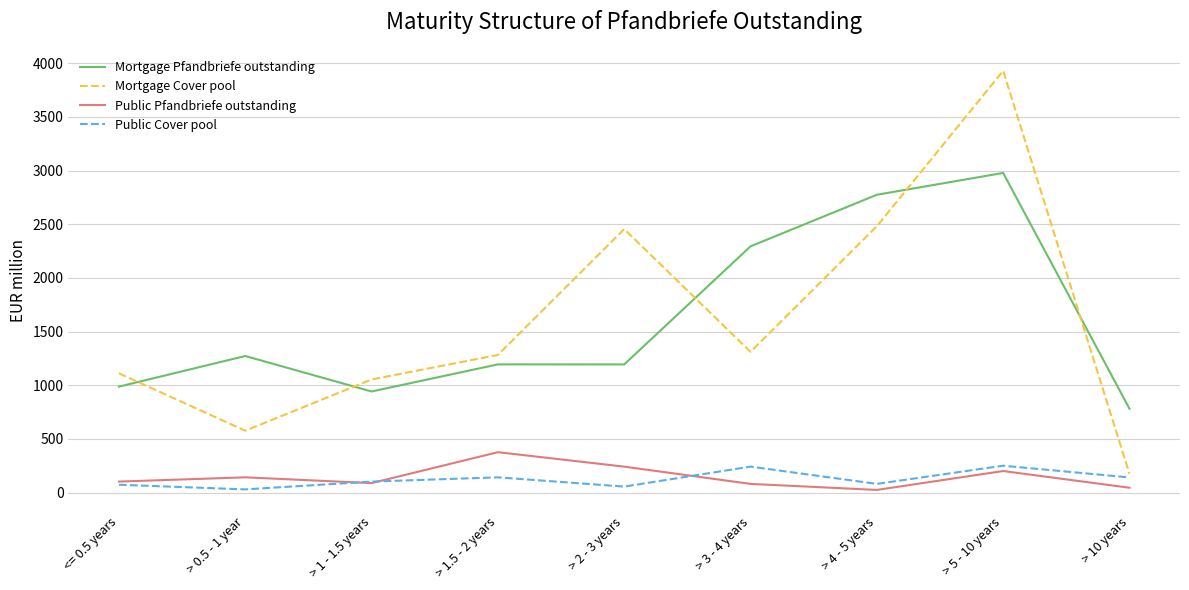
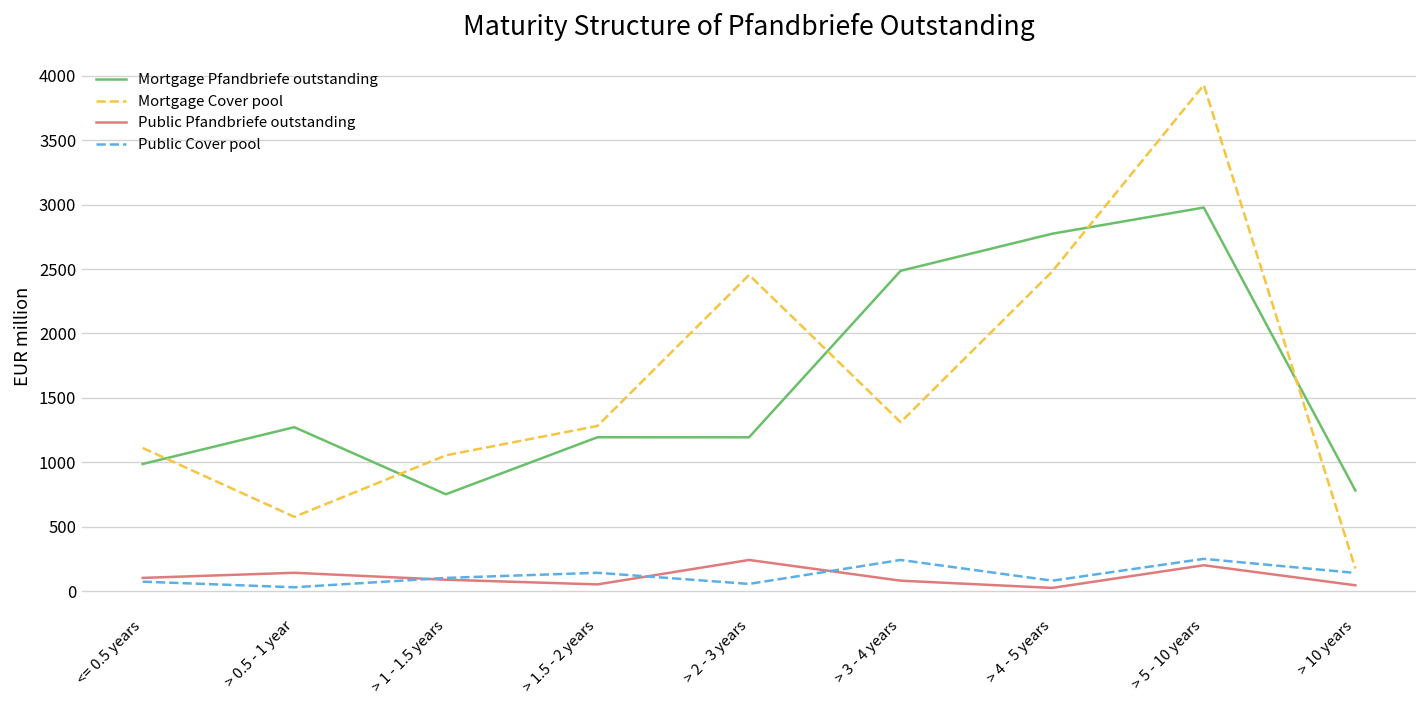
  {
    "Mortgage Pfandbriefe outstanding": {
      "<= 0.5 years": 990,
      "> 0.5 - 1 year": 1270,
-     "> 1 - 1.5 years": 940,
+     "> 1 - 1.5 years": 750,
      "> 1.5 - 2 years": 1190,
      "> 2 - 3 years": 1190,
-     "> 3 - 4 years": 2290,
+     "> 3 - 4 years": 2490,
      "> 4 - 5 years": 2770,
      "> 5 - 10 years": 2980,
      "> 10 years": 780
    },
    "Mortgage Cover pool": {
      "<= 0.5 years": 1110,
      "> 0.5 - 1 year": 580,
      "> 1 - 1.5 years": 1050,
      "> 1.5 - 2 years": 1280,
      "> 2 - 3 years": 2450,
      "> 3 - 4 years": 1310,
      "> 4 - 5 years": 2480,
      "> 5 - 10 years": 3930,
      "> 10 years": 180
    },
    "Public Pfandbriefe outstanding": {
      "<= 0.5 years": 100,
      "> 0.5 - 1 year": 140,
-     "> 1.5 - 2 years": 380,
+     "> 1.5 - 2 years": 50,
      "> 2 - 3 years": 240,
      "> 3 - 4 years": 80,
      "> 4 - 5 years": 20,
      "> 5 - 10 years": 200,
      "> 10 years": 50
    },
    "Public Cover pool": {
      "<= 0.5 years": 70,
      "> 0.5 - 1 year": 30,
      "> 1.5 - 2 years": 140,
      "> 2 - 3 years": 60,
      "> 3 - 4 years": 240,
      "> 4 - 5 years": 80,
      "> 5 - 10 years": 250,
      "> 10 years": 140
    }
  }
